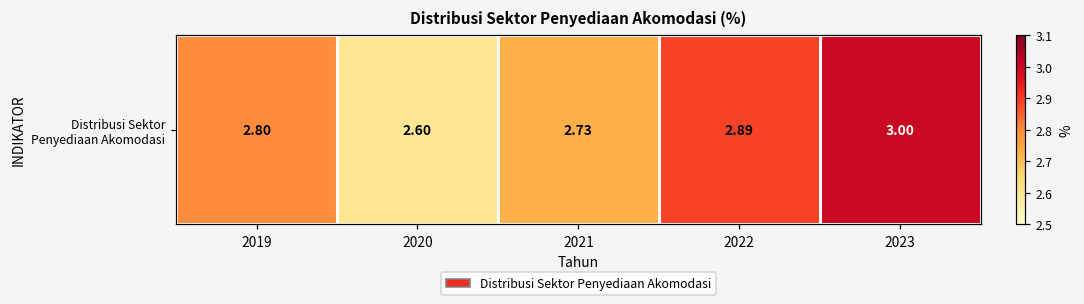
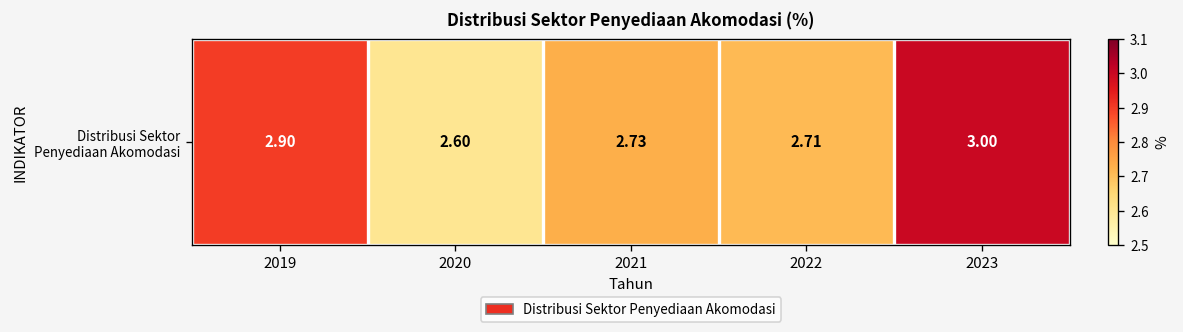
  {
    "Distribusi Sektor Penyediaan Akomodasi": {
-     "2019": 2.80,
+     "2019": 2.90,
      "2020": 2.60,
      "2021": 2.73,
-     "2022": 2.89,
+     "2022": 2.71,
      "2023": 3.00
    }
  }
